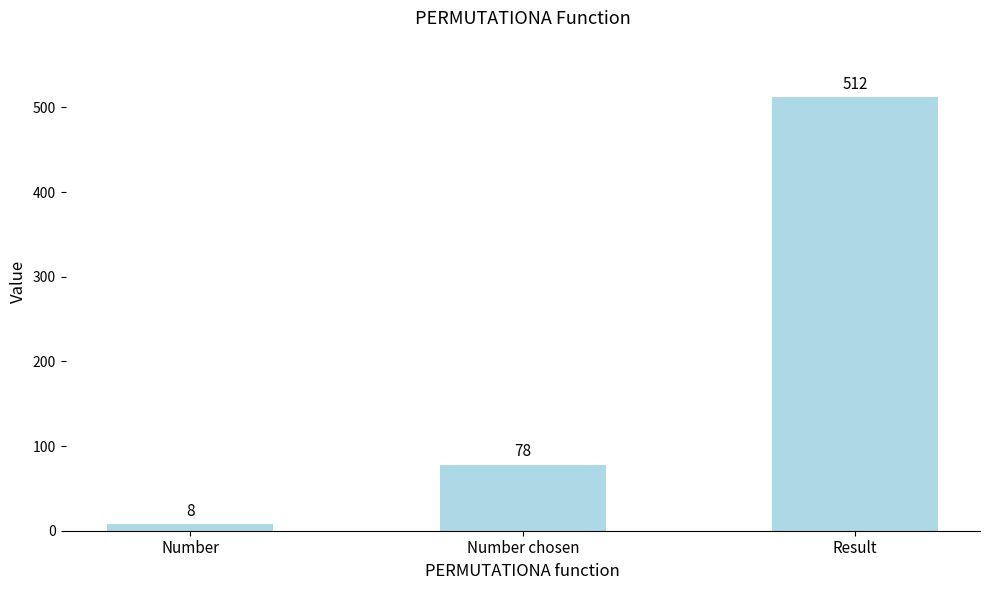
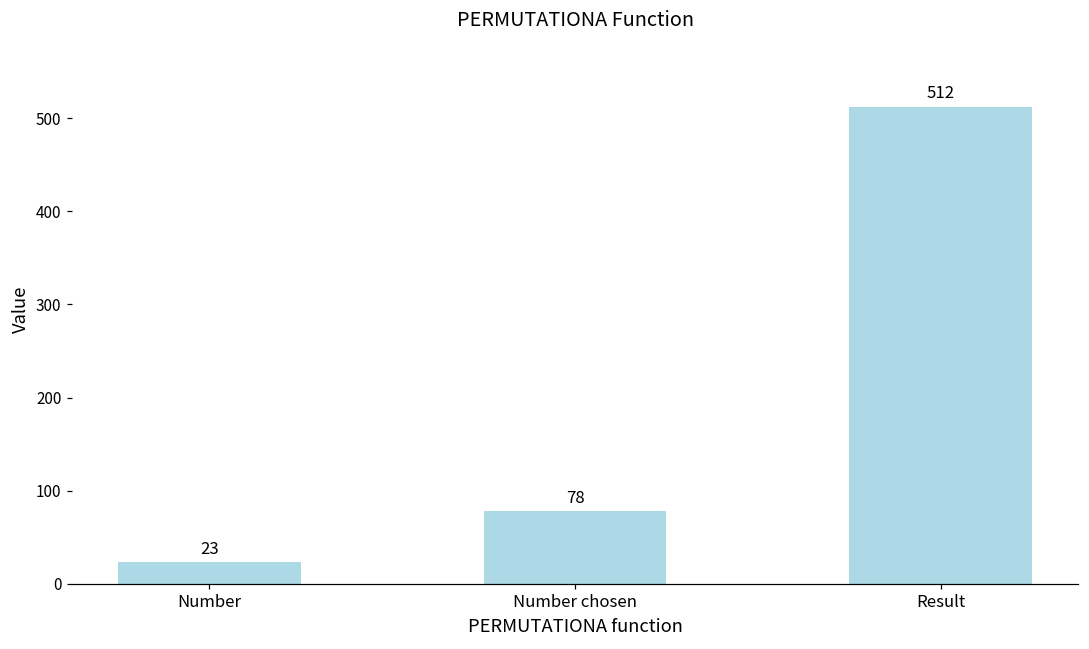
  {
-   "Number": 8,
+   "Number": 23,
    "Number chosen": 78,
    "Result": 512
  }
